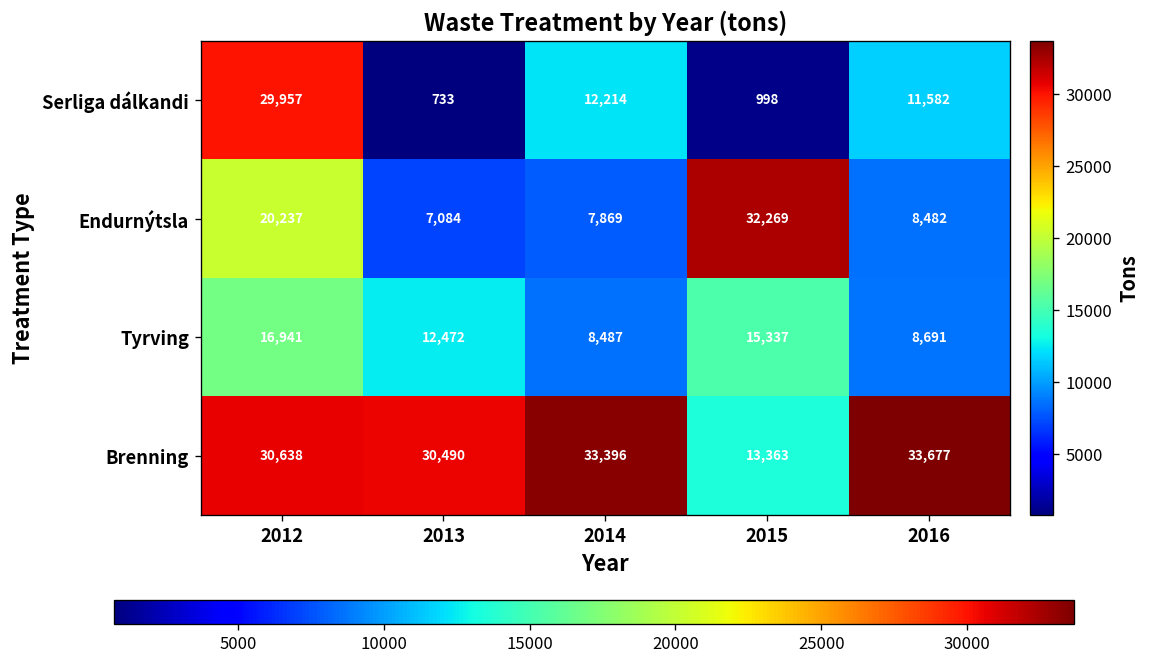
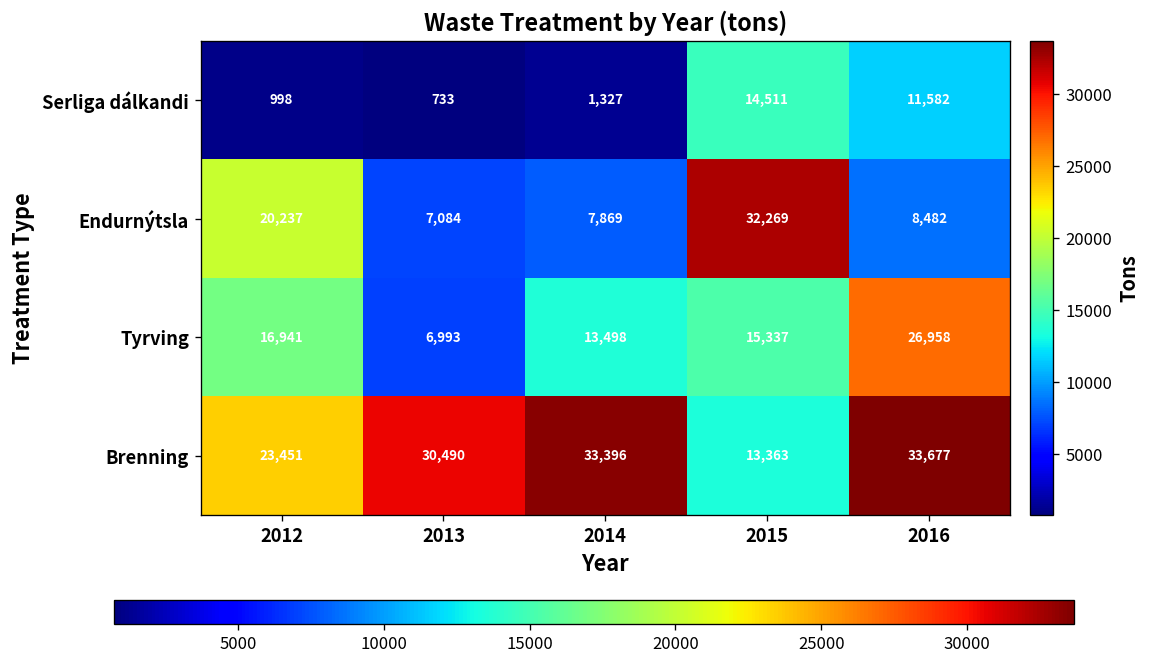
  {
    "Serliga dálkandi": {
-     "2012": "29,957",
+     "2012": "998",
      "2013": "733",
-     "2014": "12,214",
-     "2015": "998",
+     "2014": "1,327",
+     "2015": "14,511",
      "2016": "11,582"
    },
    "Endurnýtsla": {
      "2012": "20,237",
      "2013": "7,084",
      "2014": "7,869",
      "2015": "32,269",
      "2016": "8,482"
    },
    "Tyrving": {
      "2012": "16,941",
-     "2013": "12,472",
-     "2014": "8,487",
+     "2013": "6,993",
+     "2014": "13,498",
      "2015": "15,337",
-     "2016": "8,691"
+     "2016": "26,958"
    },
    "Brenning": {
-     "2012": "30,638",
+     "2012": "23,451",
      "2013": "30,490",
      "2014": "33,396",
      "2015": "13,363",
      "2016": "33,677"
    }
  }
